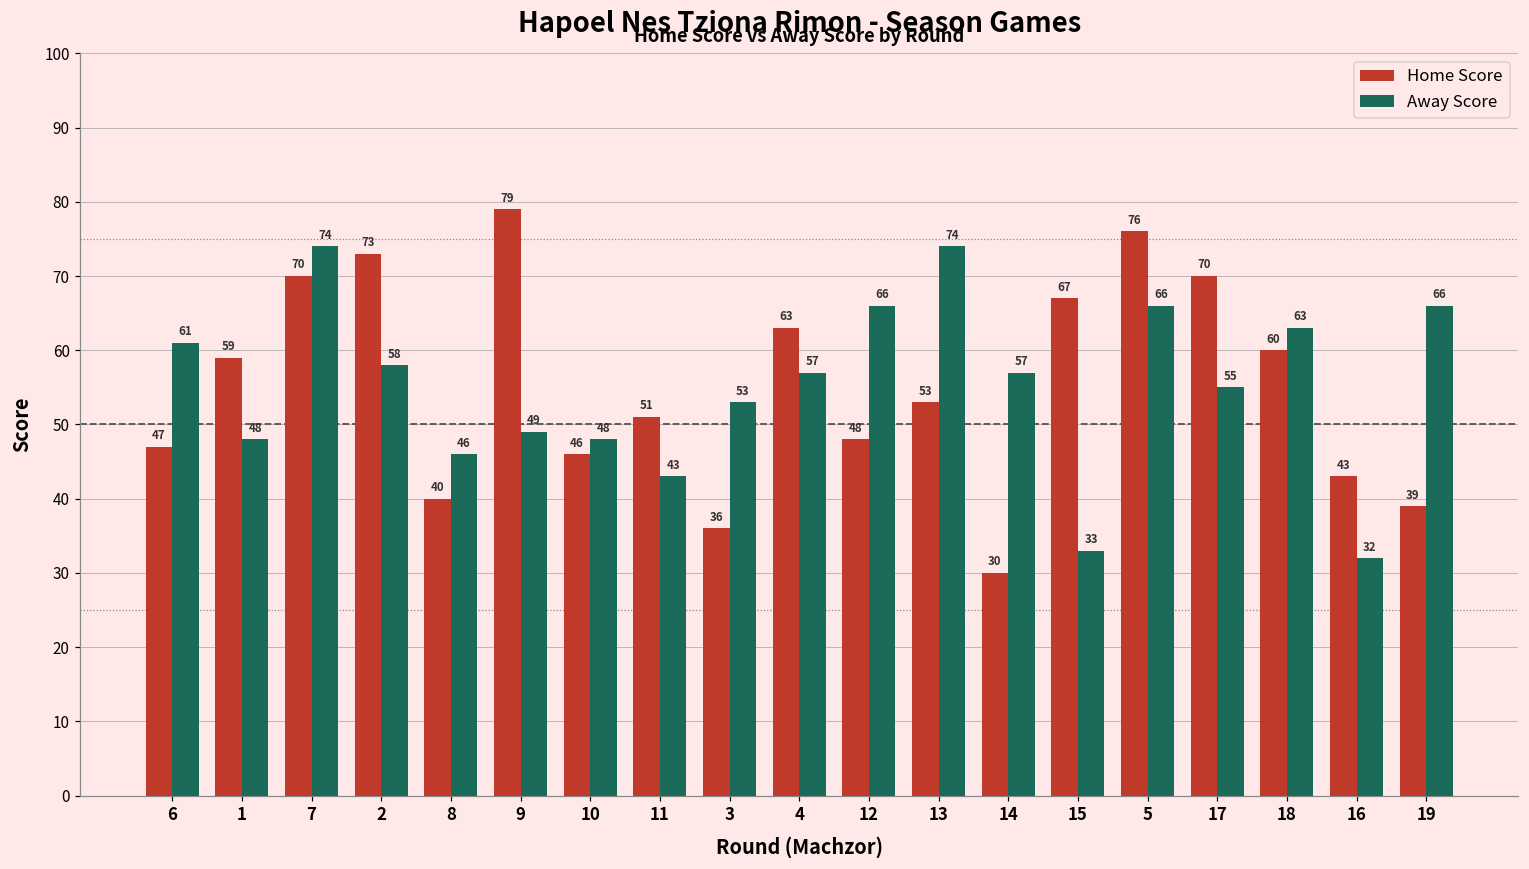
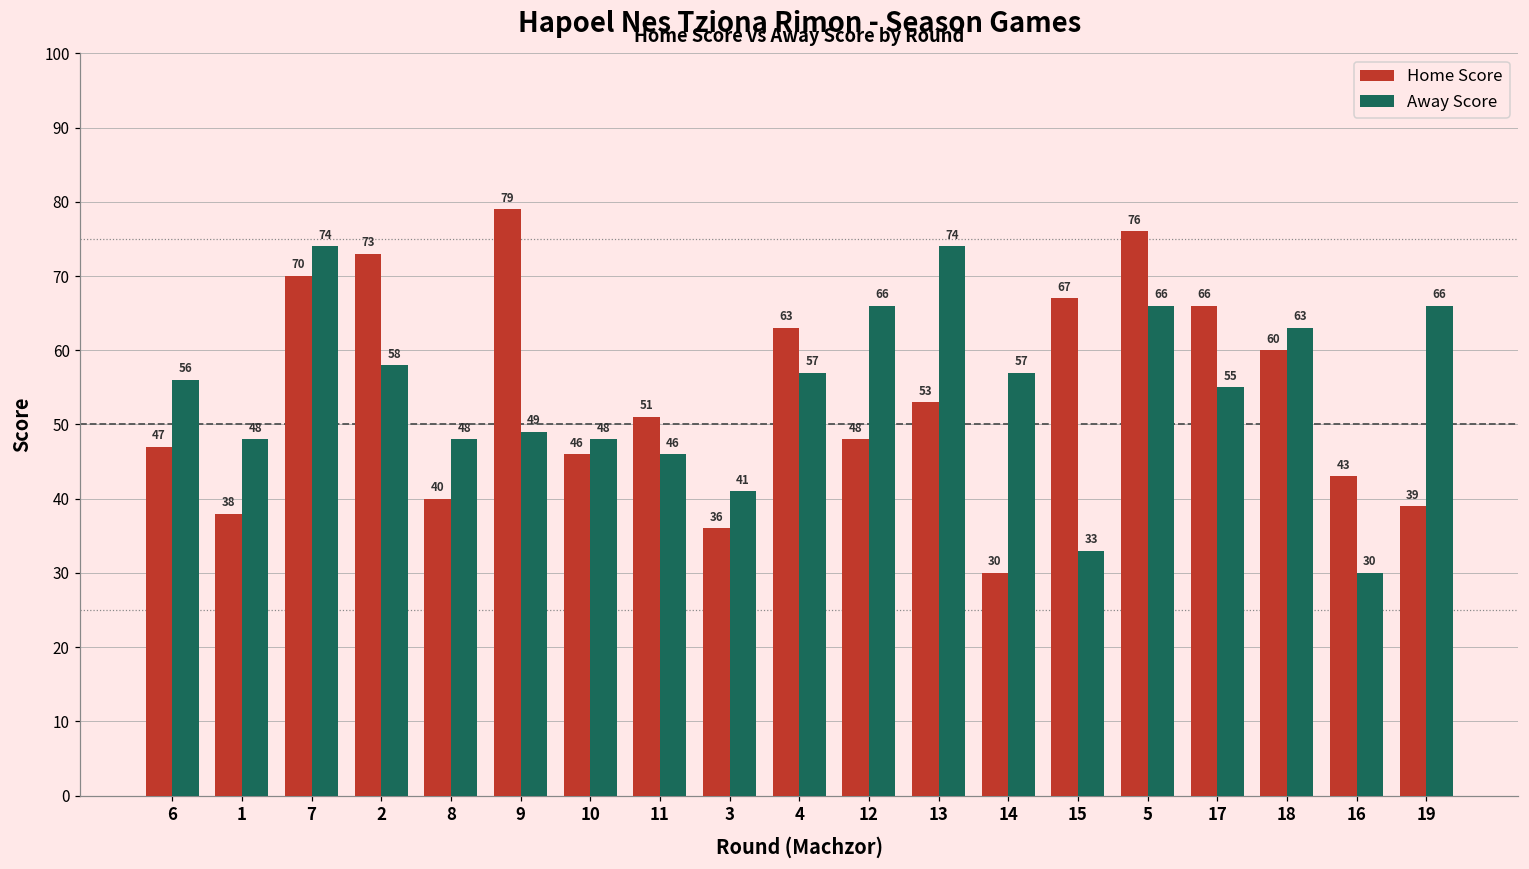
  {
    "Home Score": {
      "6": 47,
-     "1": 59,
+     "1": 38,
      "7": 70,
      "2": 73,
      "8": 40,
      "9": 79,
      "10": 46,
      "11": 51,
      "3": 36,
      "4": 63,
      "12": 48,
      "13": 53,
      "14": 30,
      "15": 67,
      "5": 76,
-     "17": 70,
+     "17": 66,
      "18": 60,
      "16": 43,
      "19": 39
    },
    "Away Score": {
-     "6": 61,
+     "6": 56,
      "1": 48,
      "7": 74,
      "2": 58,
-     "8": 46,
+     "8": 48,
      "9": 49,
      "10": 48,
-     "11": 43,
-     "3": 53,
+     "11": 46,
+     "3": 41,
      "4": 57,
      "12": 66,
      "13": 74,
      "14": 57,
      "15": 33,
      "5": 66,
      "17": 55,
      "18": 63,
-     "16": 32,
+     "16": 30,
      "19": 66
    }
  }
